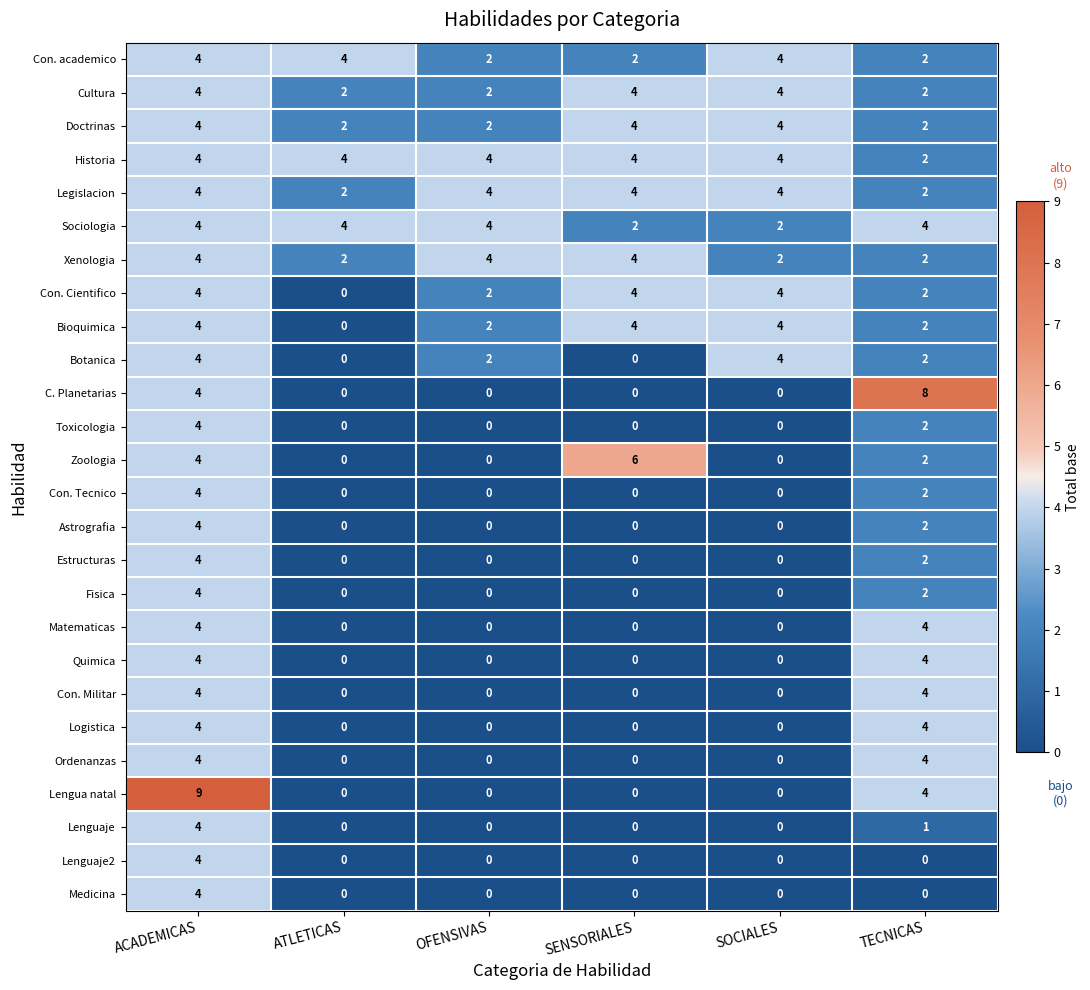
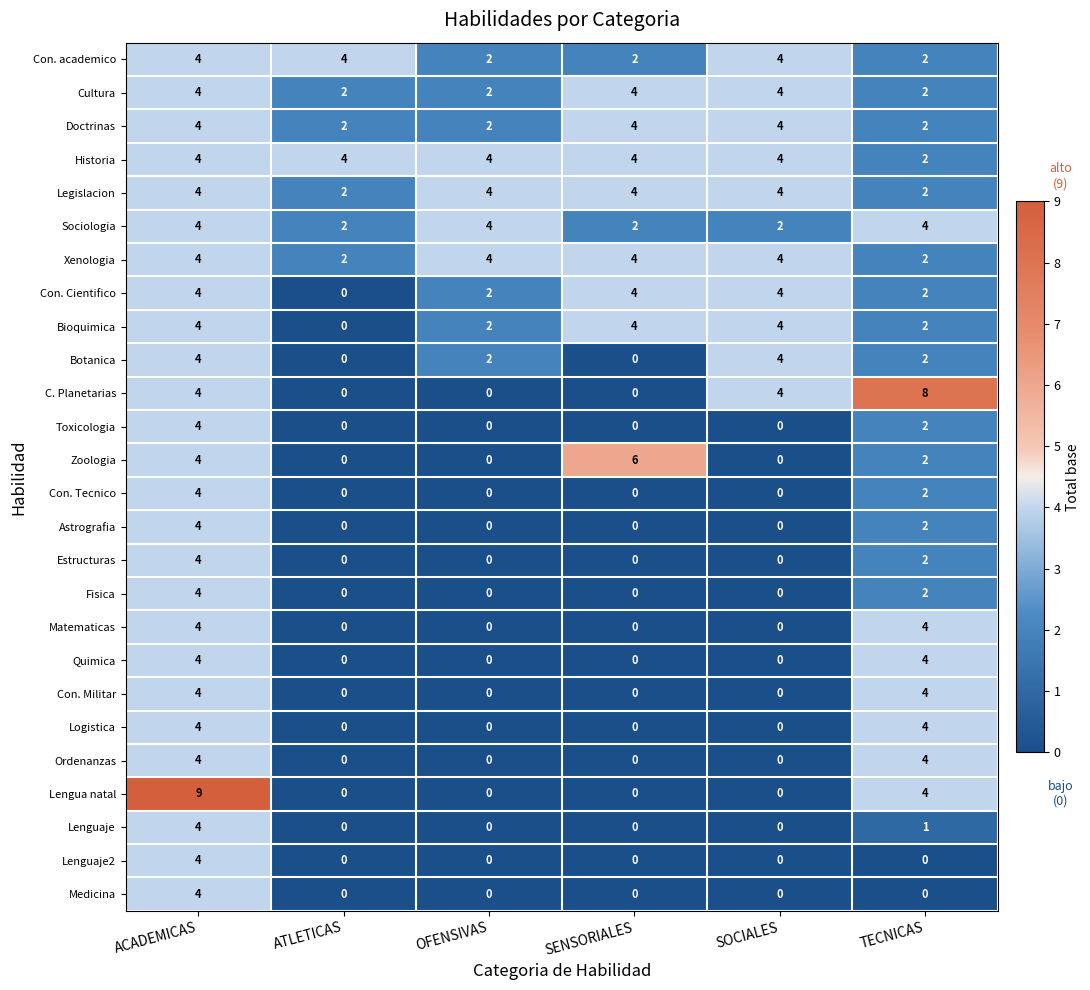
  {
    "Con. academico": {
      "ACADEMICAS": 4,
      "ATLETICAS": 4,
      "OFENSIVAS": 2,
      "SENSORIALES": 2,
      "SOCIALES": 4,
      "TECNICAS": 2
    },
    "Cultura": {
      "ACADEMICAS": 4,
      "ATLETICAS": 2,
      "OFENSIVAS": 2,
      "SENSORIALES": 4,
      "SOCIALES": 4,
      "TECNICAS": 2
    },
    "Doctrinas": {
      "ACADEMICAS": 4,
      "ATLETICAS": 2,
      "OFENSIVAS": 2,
      "SENSORIALES": 4,
      "SOCIALES": 4,
      "TECNICAS": 2
    },
    "Historia": {
      "ACADEMICAS": 4,
      "ATLETICAS": 4,
      "OFENSIVAS": 4,
      "SENSORIALES": 4,
      "SOCIALES": 4,
      "TECNICAS": 2
    },
    "Legislacion": {
      "ACADEMICAS": 4,
      "ATLETICAS": 2,
      "OFENSIVAS": 4,
      "SENSORIALES": 4,
      "SOCIALES": 4,
      "TECNICAS": 2
    },
    "Sociologia": {
      "ACADEMICAS": 4,
-     "ATLETICAS": 4,
+     "ATLETICAS": 2,
      "OFENSIVAS": 4,
      "SENSORIALES": 2,
      "SOCIALES": 2,
      "TECNICAS": 4
    },
    "Xenologia": {
      "ACADEMICAS": 4,
      "ATLETICAS": 2,
      "OFENSIVAS": 4,
      "SENSORIALES": 4,
-     "SOCIALES": 2,
+     "SOCIALES": 4,
      "TECNICAS": 2
    },
    "Con. Cientifico": {
      "ACADEMICAS": 4,
      "ATLETICAS": 0,
      "OFENSIVAS": 2,
      "SENSORIALES": 4,
      "SOCIALES": 4,
      "TECNICAS": 2
    },
    "Bioquimica": {
      "ACADEMICAS": 4,
      "ATLETICAS": 0,
      "OFENSIVAS": 2,
      "SENSORIALES": 4,
      "SOCIALES": 4,
      "TECNICAS": 2
    },
    "Botanica": {
      "ACADEMICAS": 4,
      "ATLETICAS": 0,
      "OFENSIVAS": 2,
      "SENSORIALES": 0,
      "SOCIALES": 4,
      "TECNICAS": 2
    },
    "C. Planetarias": {
      "ACADEMICAS": 4,
      "ATLETICAS": 0,
      "OFENSIVAS": 0,
      "SENSORIALES": 0,
-     "SOCIALES": 0,
+     "SOCIALES": 4,
      "TECNICAS": 8
    },
    "Toxicologia": {
      "ACADEMICAS": 4,
      "ATLETICAS": 0,
      "OFENSIVAS": 0,
      "SENSORIALES": 0,
      "SOCIALES": 0,
      "TECNICAS": 2
    },
    "Zoologia": {
      "ACADEMICAS": 4,
      "ATLETICAS": 0,
      "OFENSIVAS": 0,
      "SENSORIALES": 6,
      "SOCIALES": 0,
      "TECNICAS": 2
    },
    "Con. Tecnico": {
      "ACADEMICAS": 4,
      "ATLETICAS": 0,
      "OFENSIVAS": 0,
      "SENSORIALES": 0,
      "SOCIALES": 0,
      "TECNICAS": 2
    },
    "Astrografia": {
      "ACADEMICAS": 4,
      "ATLETICAS": 0,
      "OFENSIVAS": 0,
      "SENSORIALES": 0,
      "SOCIALES": 0,
      "TECNICAS": 2
    },
    "Estructuras": {
      "ACADEMICAS": 4,
      "ATLETICAS": 0,
      "OFENSIVAS": 0,
      "SENSORIALES": 0,
      "SOCIALES": 0,
      "TECNICAS": 2
    },
    "Fisica": {
      "ACADEMICAS": 4,
      "ATLETICAS": 0,
      "OFENSIVAS": 0,
      "SENSORIALES": 0,
      "SOCIALES": 0,
      "TECNICAS": 2
    },
    "Matematicas": {
      "ACADEMICAS": 4,
      "ATLETICAS": 0,
      "OFENSIVAS": 0,
      "SENSORIALES": 0,
      "SOCIALES": 0,
      "TECNICAS": 4
    },
    "Quimica": {
      "ACADEMICAS": 4,
      "ATLETICAS": 0,
      "OFENSIVAS": 0,
      "SENSORIALES": 0,
      "SOCIALES": 0,
      "TECNICAS": 4
    },
    "Con. Militar": {
      "ACADEMICAS": 4,
      "ATLETICAS": 0,
      "OFENSIVAS": 0,
      "SENSORIALES": 0,
      "SOCIALES": 0,
      "TECNICAS": 4
    },
    "Logistica": {
      "ACADEMICAS": 4,
      "ATLETICAS": 0,
      "OFENSIVAS": 0,
      "SENSORIALES": 0,
      "SOCIALES": 0,
      "TECNICAS": 4
    },
    "Ordenanzas": {
      "ACADEMICAS": 4,
      "ATLETICAS": 0,
      "OFENSIVAS": 0,
      "SENSORIALES": 0,
      "SOCIALES": 0,
      "TECNICAS": 4
    },
    "Lengua natal": {
      "ACADEMICAS": 9,
      "ATLETICAS": 0,
      "OFENSIVAS": 0,
      "SENSORIALES": 0,
      "SOCIALES": 0,
      "TECNICAS": 4
    },
    "Lenguaje": {
      "ACADEMICAS": 4,
      "ATLETICAS": 0,
      "OFENSIVAS": 0,
      "SENSORIALES": 0,
      "SOCIALES": 0,
      "TECNICAS": 1
    },
    "Lenguaje2": {
      "ACADEMICAS": 4,
      "ATLETICAS": 0,
      "OFENSIVAS": 0,
      "SENSORIALES": 0,
      "SOCIALES": 0,
      "TECNICAS": 0
    },
    "Medicina": {
      "ACADEMICAS": 4,
      "ATLETICAS": 0,
      "OFENSIVAS": 0,
      "SENSORIALES": 0,
      "SOCIALES": 0,
      "TECNICAS": 0
    }
  }
